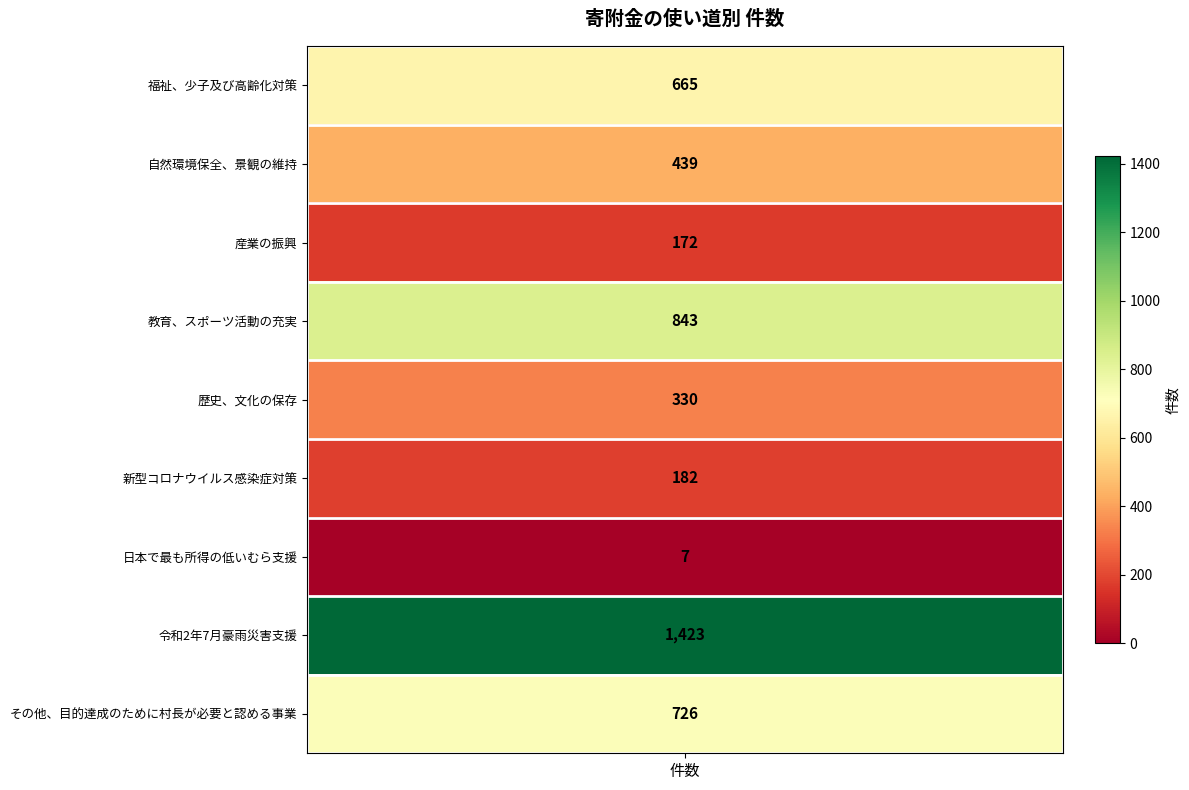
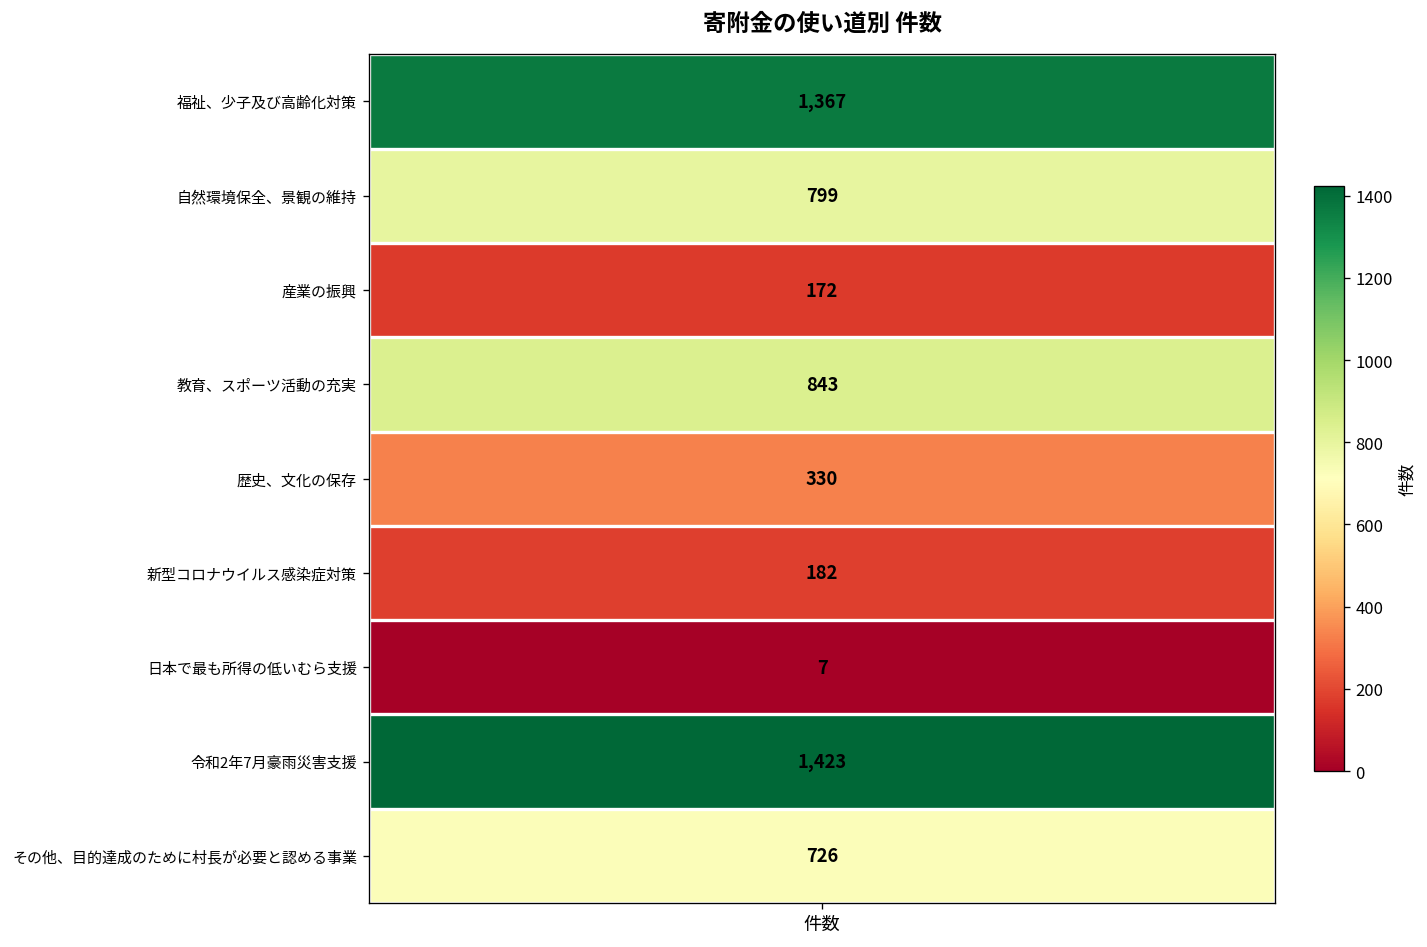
  {
    "福祉、少子及び高齢化対策": {
-     "件数": "665"
+     "件数": "1,367"
    },
    "自然環境保全、景観の維持": {
-     "件数": "439"
+     "件数": "799"
    },
    "産業の振興": {
      "件数": "172"
    },
    "教育、スポーツ活動の充実": {
      "件数": "843"
    },
    "歴史、文化の保存": {
      "件数": "330"
    },
    "新型コロナウイルス感染症対策": {
      "件数": "182"
    },
    "日本で最も所得の低いむら支援": {
      "件数": "7"
    },
    "令和2年7月豪雨災害支援": {
      "件数": "1,423"
    },
    "その他、目的達成のために村長が必要と認める事業": {
      "件数": "726"
    }
  }
